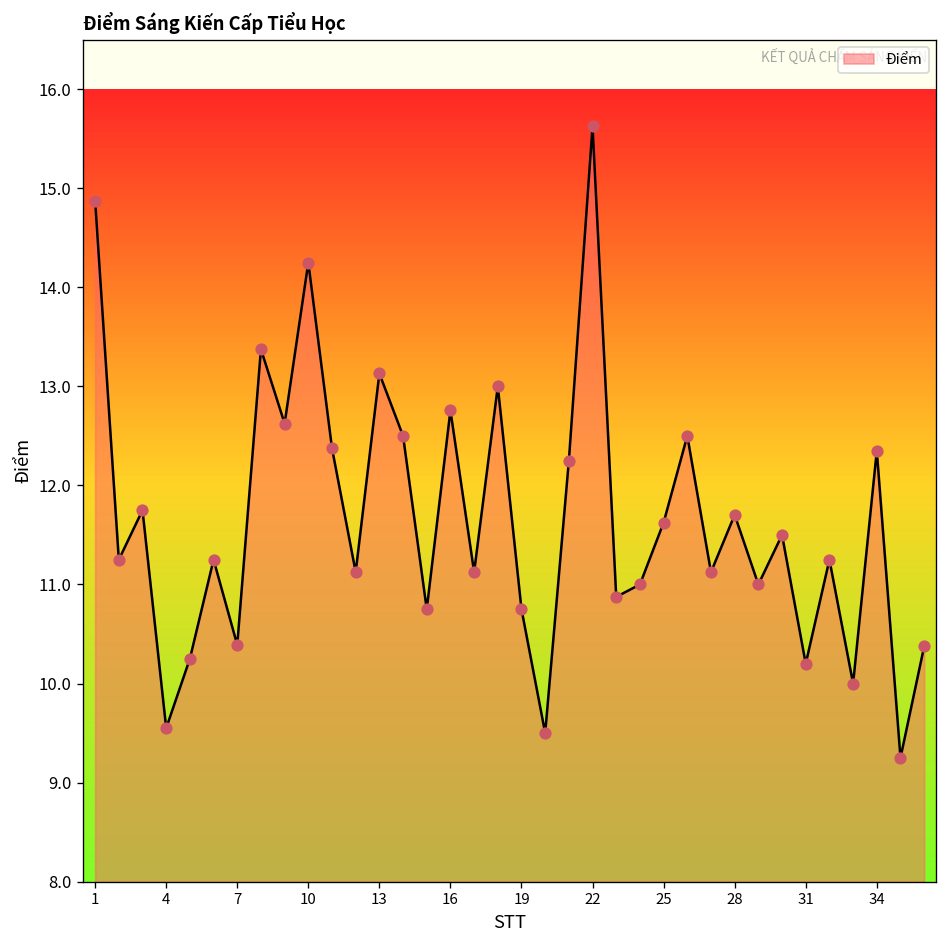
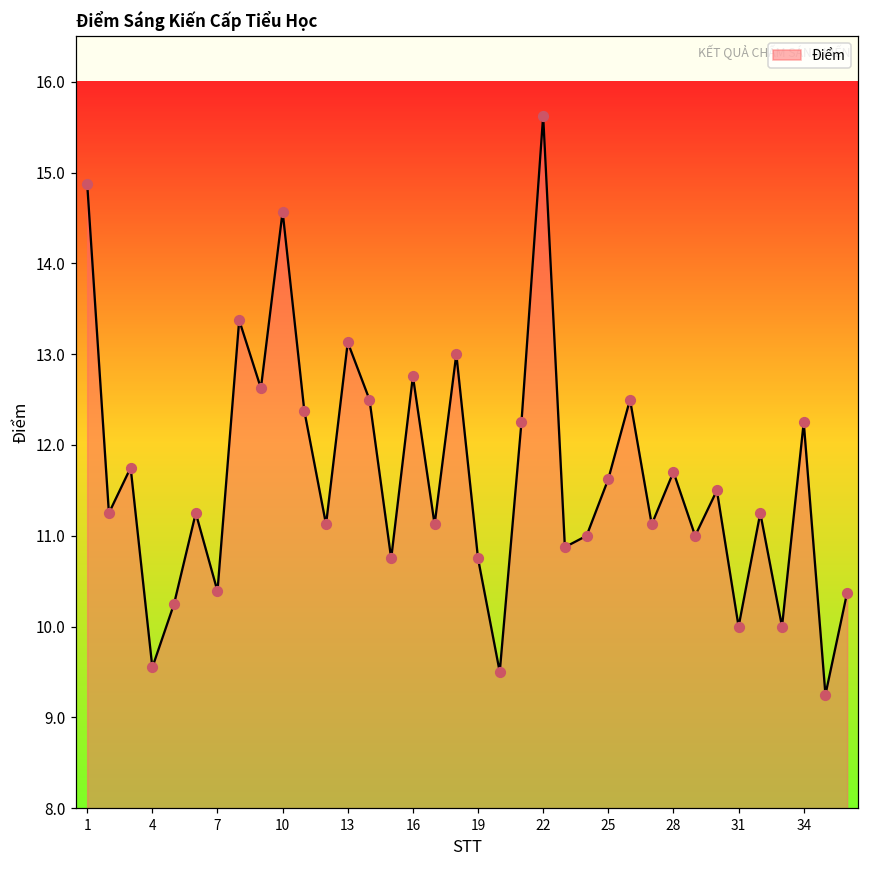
  {
    "1": 14.9,
    "4": 9.6,
    "7": 10.4,
-   "10": 14.3,
+   "10": 14.6,
    "13": 13.1,
    "16": 12.8,
    "19": 10.8,
    "22": 15.6,
    "25": 11.6,
    "28": 11.7,
-   "31": 10.2,
-   "34": 12.4
+   "31": 10.0,
+   "34": 12.3
  }
